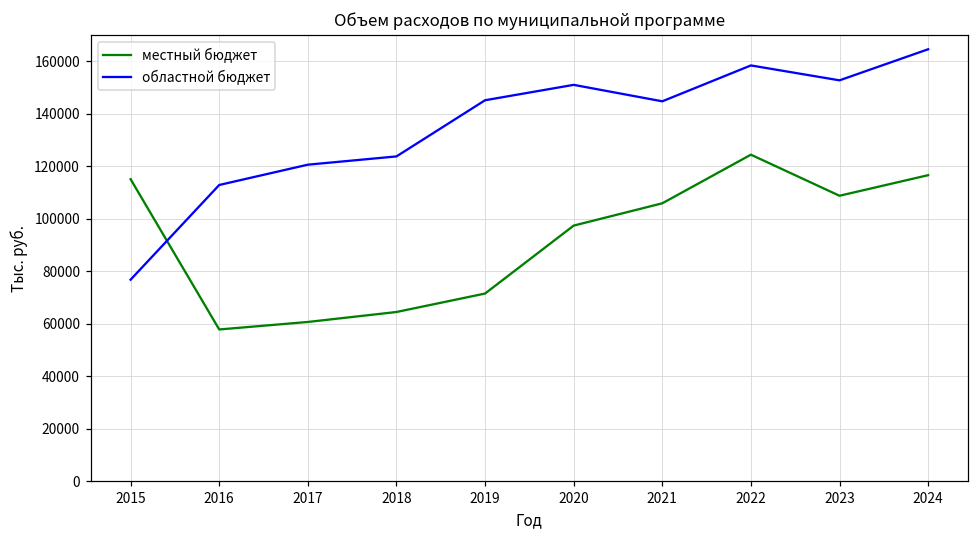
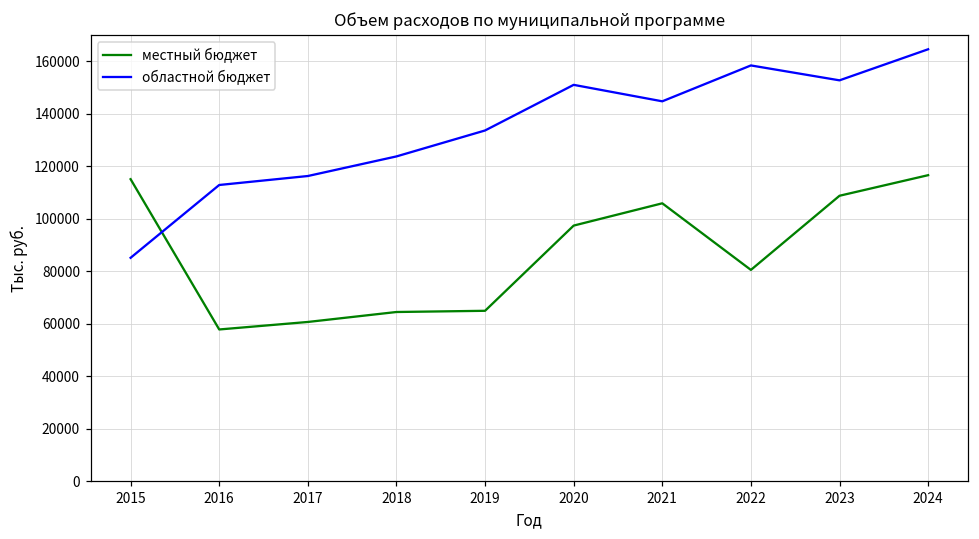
  {
    "местный бюджет": {
      "2015": 115000,
      "2016": 58000,
      "2017": 61000,
      "2018": 65000,
-     "2019": 72000,
+     "2019": 65000,
      "2020": 97000,
      "2021": 106000,
-     "2022": 124000,
+     "2022": 81000,
      "2023": 109000,
      "2024": 117000
    },
    "областной бюджет": {
-     "2015": 77000,
+     "2015": 85000,
      "2016": 113000,
-     "2017": 121000,
+     "2017": 116000,
      "2018": 124000,
-     "2019": 145000,
+     "2019": 134000,
      "2020": 151000,
      "2021": 145000,
      "2022": 158000,
      "2023": 153000,
      "2024": 165000
    }
  }
